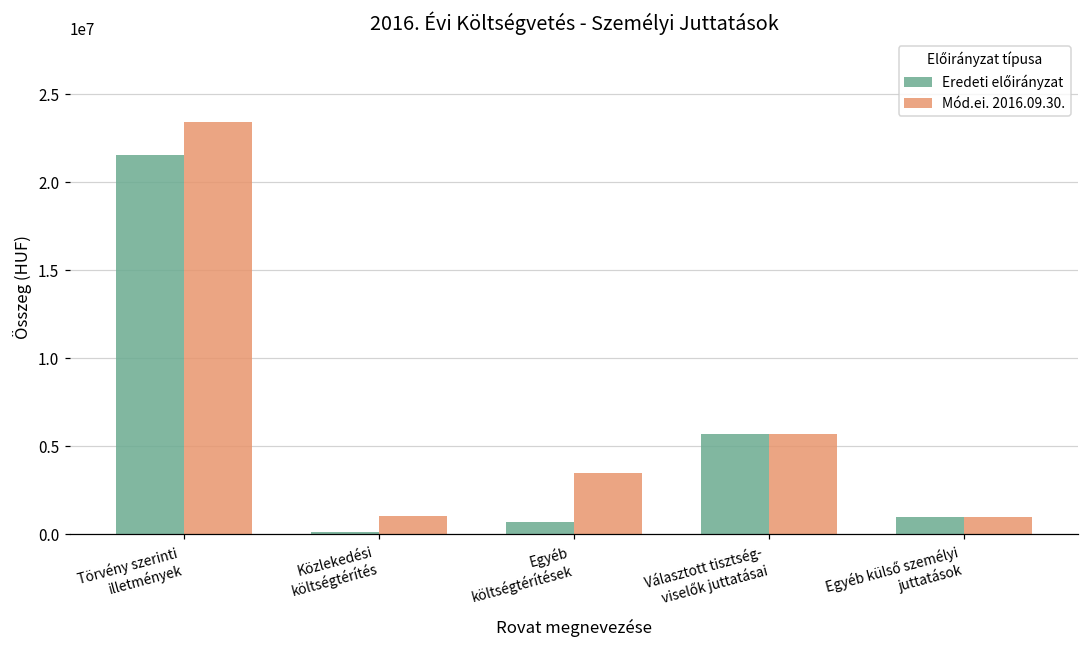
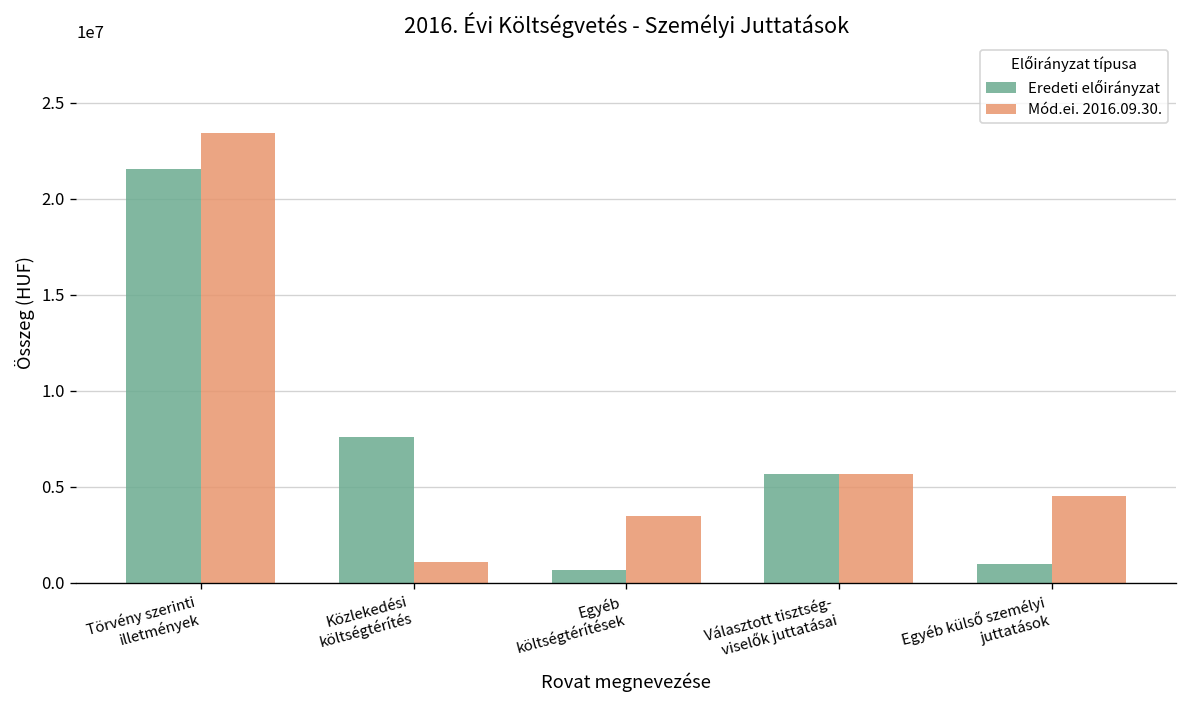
  {
    "Eredeti előirányzat": {
      "Törvény szerinti illetmények": 21500000,
-     "Közlekedési költségtérítés": 100000,
+     "Közlekedési költségtérítés": 7600000,
      "Egyéb költségtérítések": 700000,
      "Választott tisztség- viselők juttatásai": 5700000,
      "Egyéb külső személyi juttatások": 1000000
    },
    "Mód.ei. 2016.09.30.": {
      "Törvény szerinti illetmények": 23400000,
      "Közlekedési költségtérítés": 1100000,
      "Egyéb költségtérítések": 3500000,
      "Választott tisztség- viselők juttatásai": 5700000,
-     "Egyéb külső személyi juttatások": 1000000
+     "Egyéb külső személyi juttatások": 4500000
    }
  }
